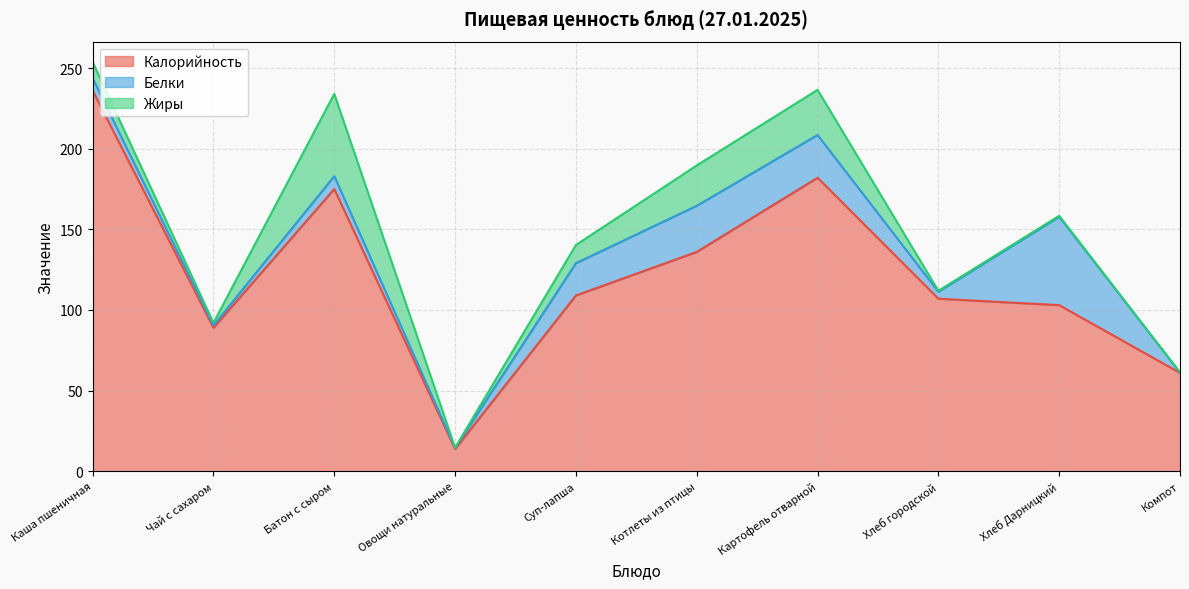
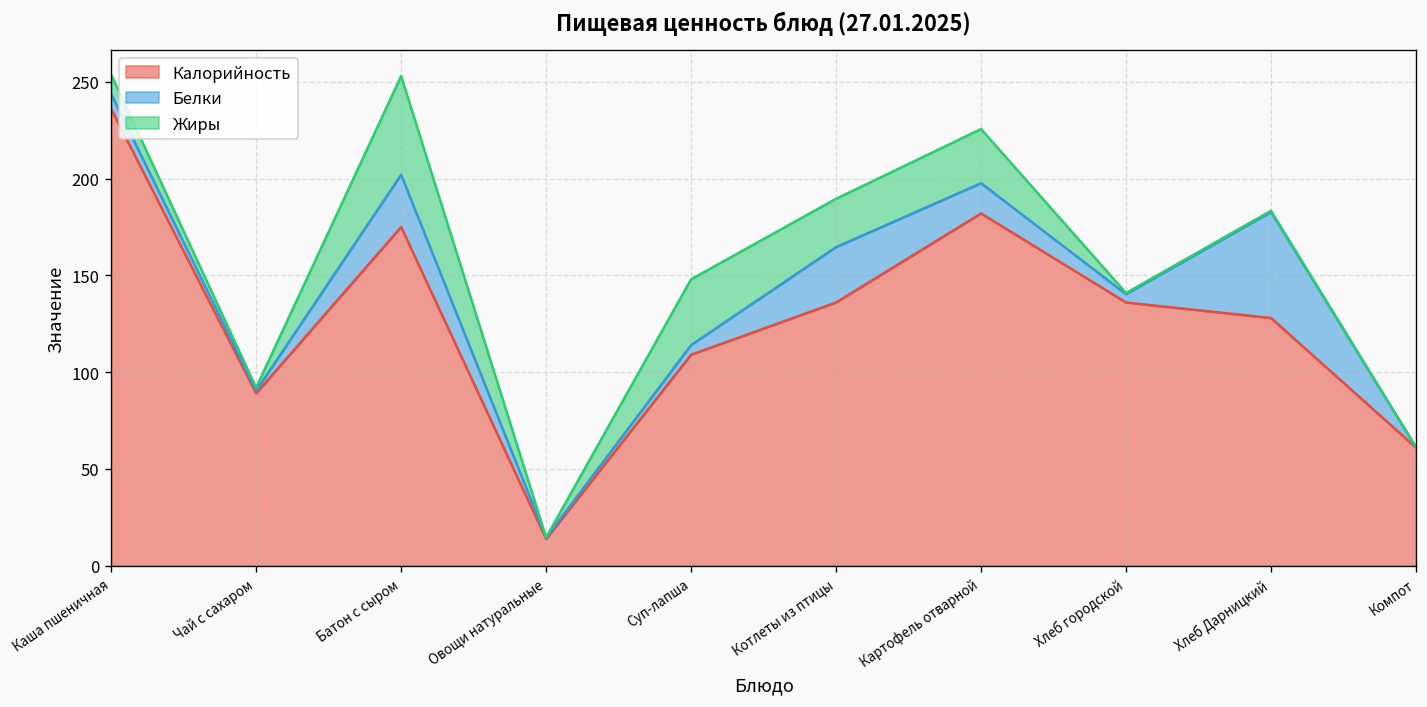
  {
    "Калорийность": {
      "Каша пшеничная": 236,
      "Батон с сыром": 175,
      "Суп-лапша": 109,
      "Котлеты из птицы": 136,
      "Картофель отварной": 182,
-     "Хлеб городской": 107,
-     "Хлеб Дарницкий": 103
+     "Хлеб городской": 136,
+     "Хлеб Дарницкий": 128
    },
    "Белки": {
      "Каша пшеничная": 8,
-     "Батон с сыром": 8,
-     "Суп-лапша": 20,
+     "Батон с сыром": 27,
+     "Суп-лапша": 5,
      "Котлеты из птицы": 29,
-     "Картофель отварной": 27
+     "Картофель отварной": 16
    },
    "Жиры": {
      "Каша пшеничная": 10,
      "Чай с сахаром": 2,
      "Батон с сыром": 51,
-     "Суп-лапша": 11,
+     "Суп-лапша": 34,
      "Котлеты из птицы": 25,
      "Картофель отварной": 28
    }
  }
